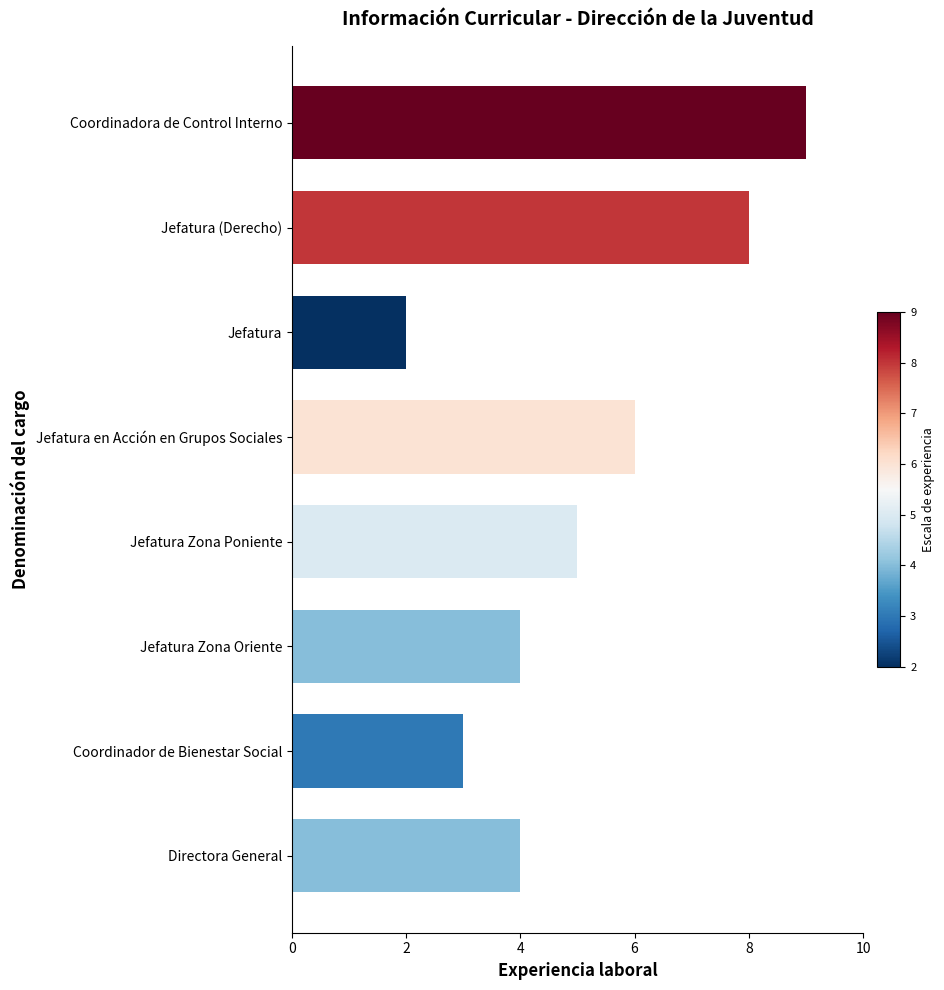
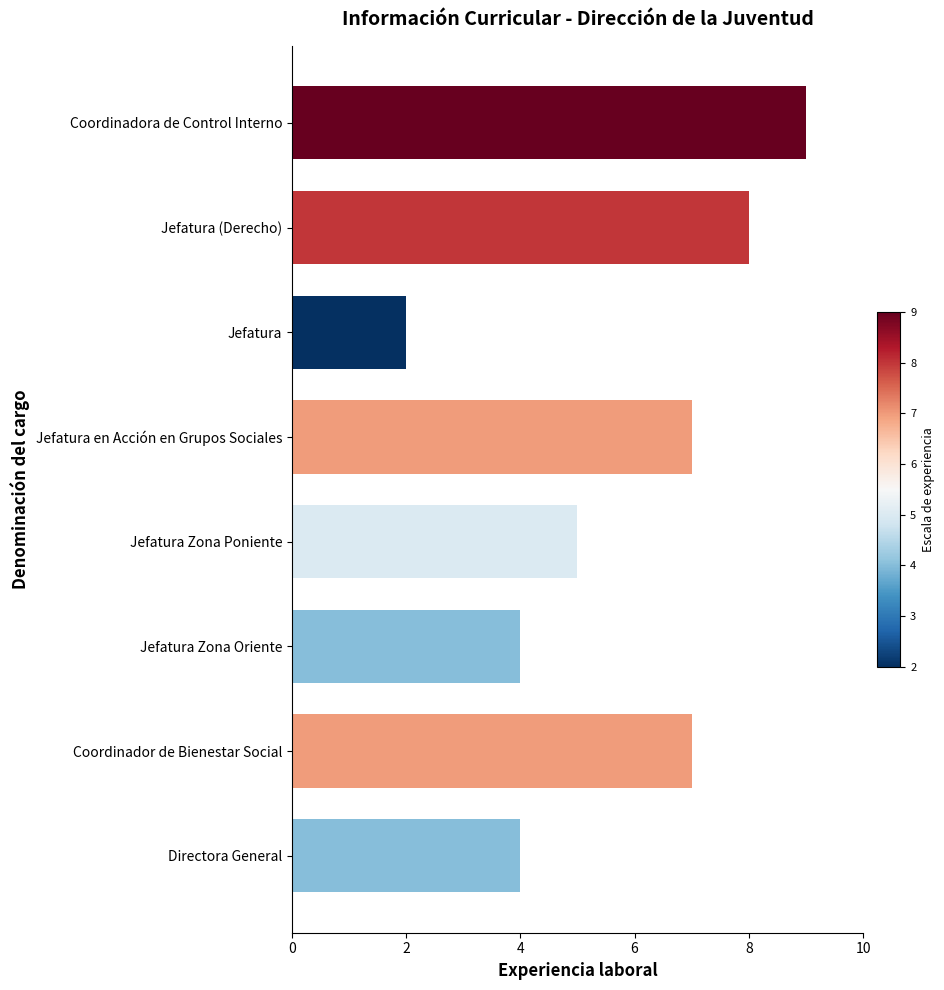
  {
    "Coordinadora de Control Interno": 9,
    "Jefatura (Derecho)": 8,
    "Jefatura": 2,
-   "Jefatura en Acción en Grupos Sociales": 6,
+   "Jefatura en Acción en Grupos Sociales": 7,
    "Jefatura Zona Poniente": 5,
    "Jefatura Zona Oriente": 4,
-   "Coordinador de Bienestar Social": 3,
+   "Coordinador de Bienestar Social": 7,
    "Directora General": 4
  }
